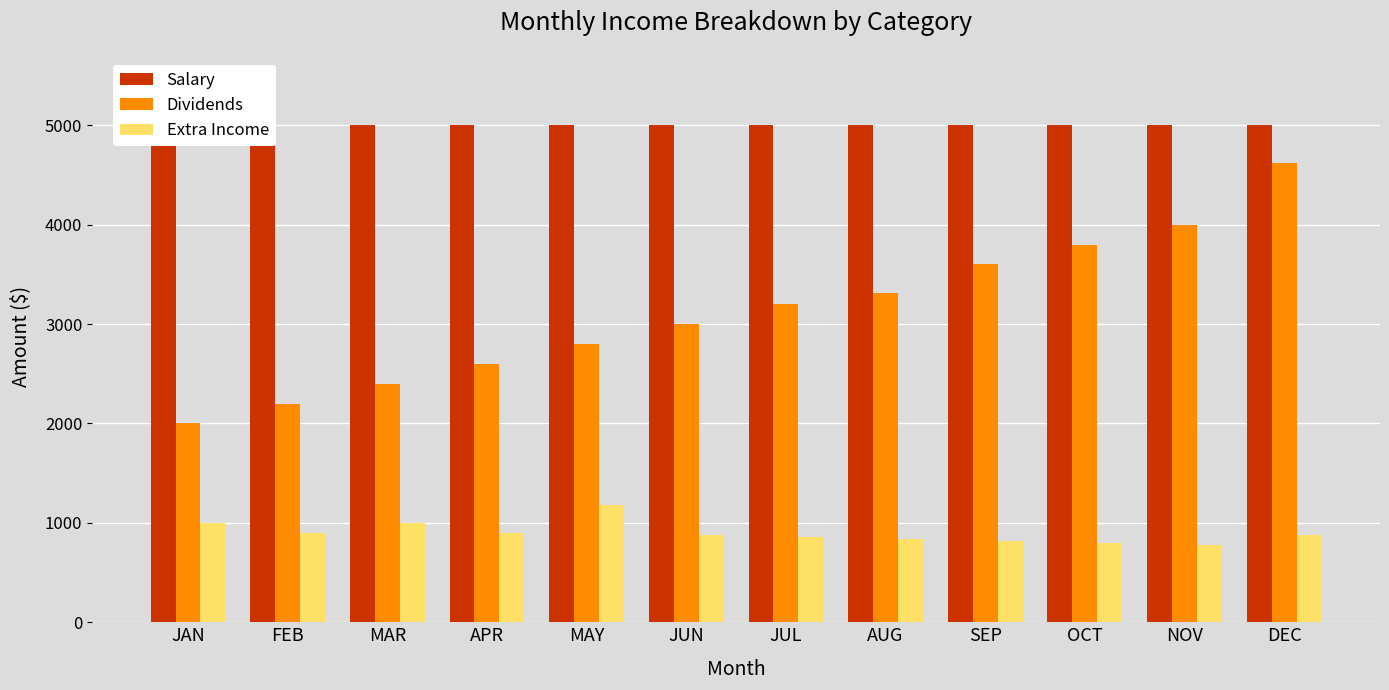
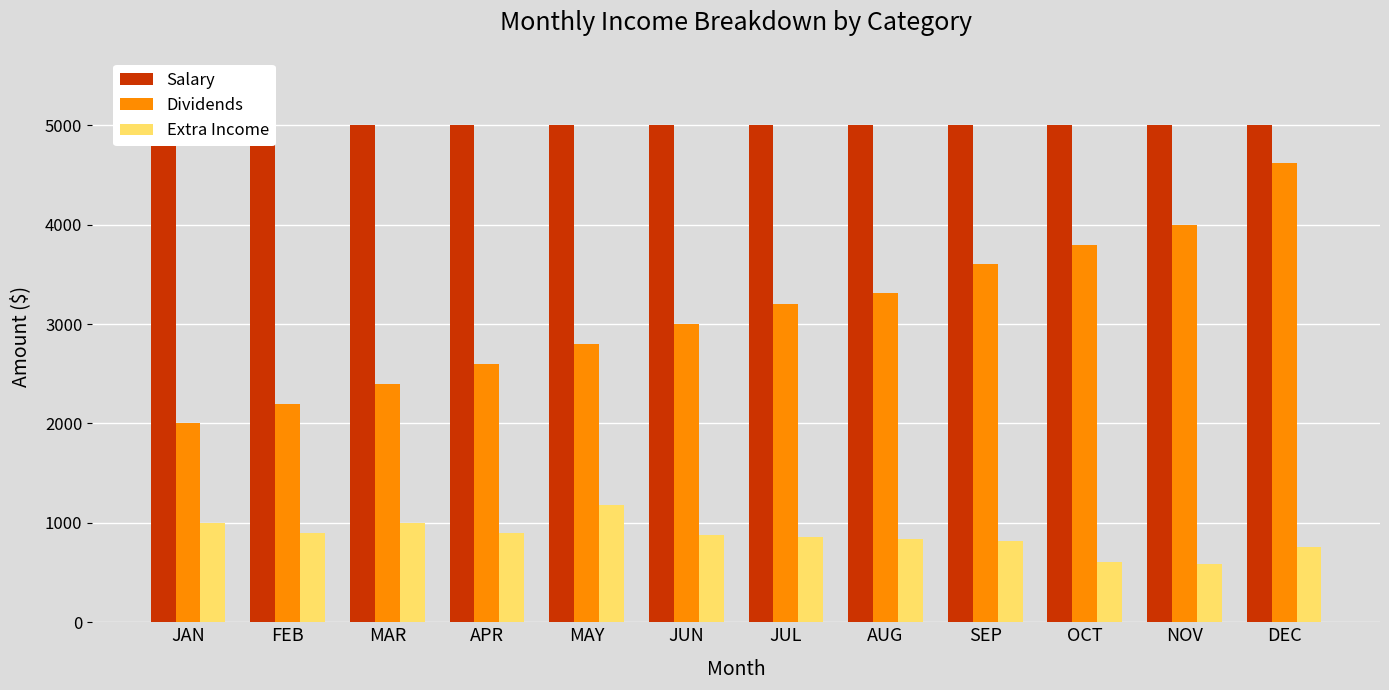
  {
    "Salary": {
      "MAR": 5000,
      "APR": 5000,
      "MAY": 5000,
      "JUN": 5000,
      "JUL": 5000,
      "AUG": 5000,
      "SEP": 5000,
      "OCT": 5000,
      "NOV": 5000,
      "DEC": 5000
    },
    "Dividends": {
      "JAN": 2000,
      "FEB": 2200,
      "MAR": 2400,
      "APR": 2600,
      "MAY": 2800,
      "JUN": 3000,
      "JUL": 3200,
      "AUG": 3300,
      "SEP": 3600,
      "OCT": 3800,
      "NOV": 4000,
      "DEC": 4600
    },
    "Extra Income": {
      "JAN": 1000,
      "FEB": 900,
      "MAR": 1000,
      "APR": 900,
      "MAY": 1200,
      "JUN": 900,
      "JUL": 900,
      "AUG": 800,
      "SEP": 800,
-     "OCT": 800,
-     "NOV": 800,
-     "DEC": 900
+     "OCT": 600,
+     "NOV": 600,
+     "DEC": 800
    }
  }
